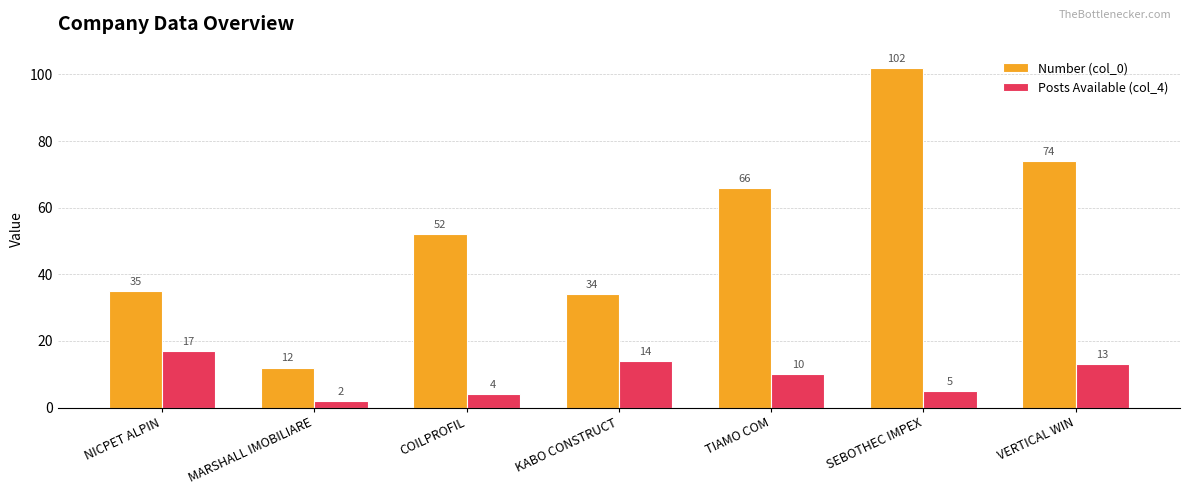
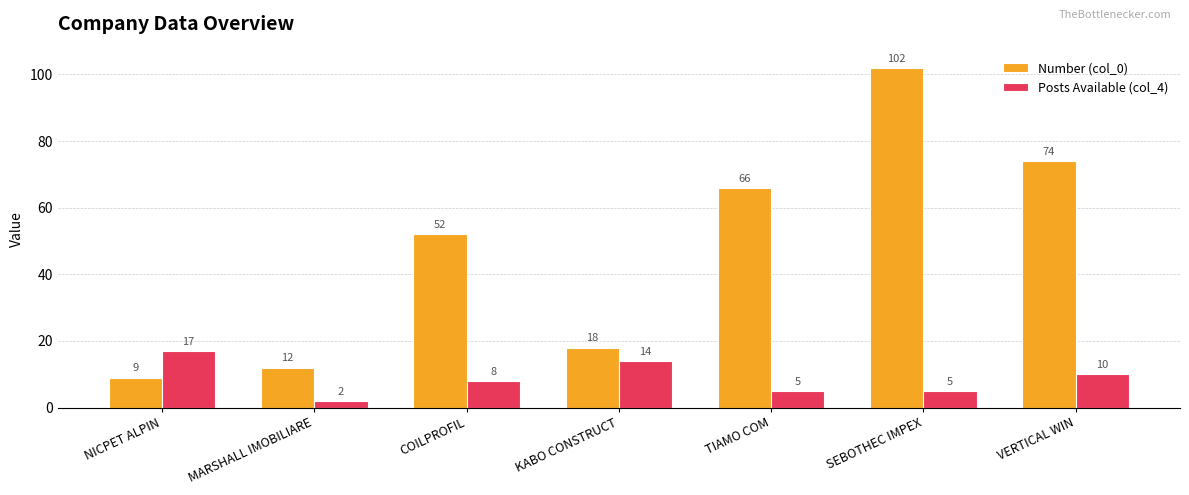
  {
    "Number (col_0)": {
-     "NICPET ALPIN": 35,
+     "NICPET ALPIN": 9,
      "MARSHALL IMOBILIARE": 12,
      "COILPROFIL": 52,
-     "KABO CONSTRUCT": 34,
+     "KABO CONSTRUCT": 18,
      "TIAMO COM": 66,
      "SEBOTHEC IMPEX": 102,
      "VERTICAL WIN": 74
    },
    "Posts Available (col_4)": {
      "NICPET ALPIN": 17,
      "MARSHALL IMOBILIARE": 2,
-     "COILPROFIL": 4,
+     "COILPROFIL": 8,
      "KABO CONSTRUCT": 14,
-     "TIAMO COM": 10,
+     "TIAMO COM": 5,
      "SEBOTHEC IMPEX": 5,
-     "VERTICAL WIN": 13
+     "VERTICAL WIN": 10
    }
  }
